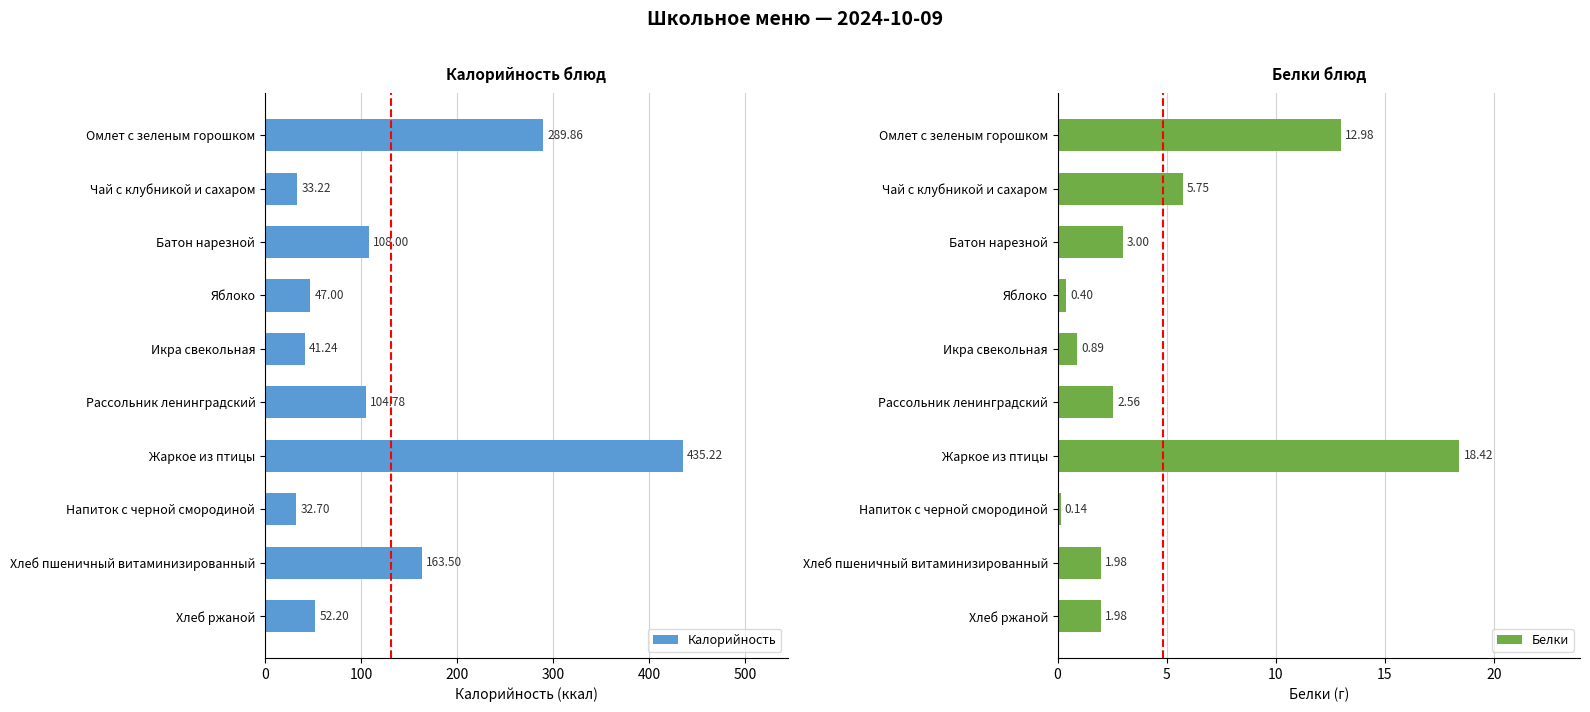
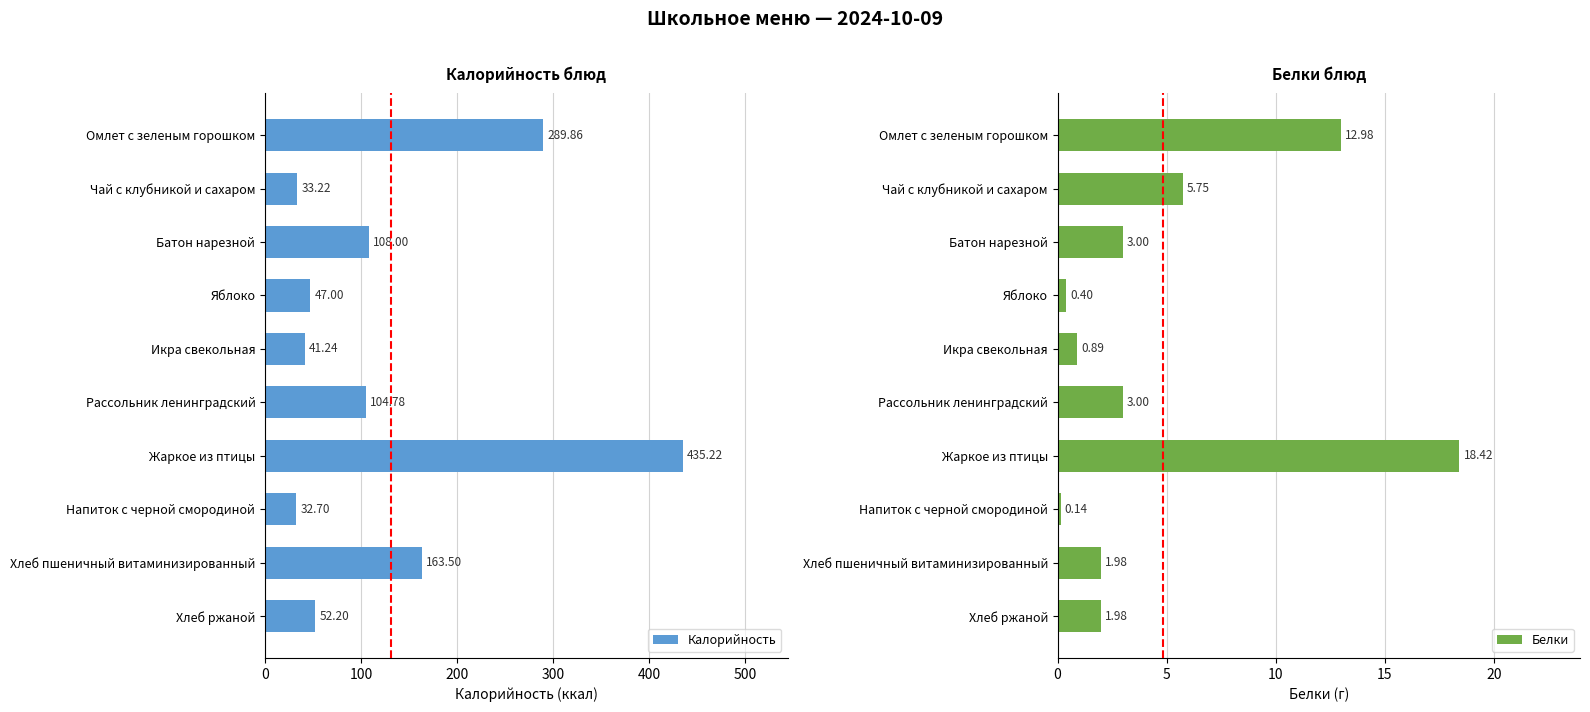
  {
    "Калорийность блюд": {
      "Омлет с зеленым горошком": 289.86,
      "Чай с клубникой и сахаром": 33.22,
      "Батон нарезной": 108.00,
      "Яблоко": 47.00,
      "Икра свекольная": 41.24,
      "Рассольник ленинградский": 104.78,
      "Жаркое из птицы": 435.22,
      "Напиток с черной смородиной": 32.70,
      "Хлеб пшеничный витаминизированный": 163.50,
      "Хлеб ржаной": 52.20
    },
    "Белки блюд": {
      "Омлет с зеленым горошком": 12.98,
      "Чай с клубникой и сахаром": 5.75,
      "Батон нарезной": 3.00,
      "Яблоко": 0.40,
      "Икра свекольная": 0.89,
-     "Рассольник ленинградский": 2.56,
+     "Рассольник ленинградский": 3.00,
      "Жаркое из птицы": 18.42,
      "Напиток с черной смородиной": 0.14,
      "Хлеб пшеничный витаминизированный": 1.98,
      "Хлеб ржаной": 1.98
    }
  }
